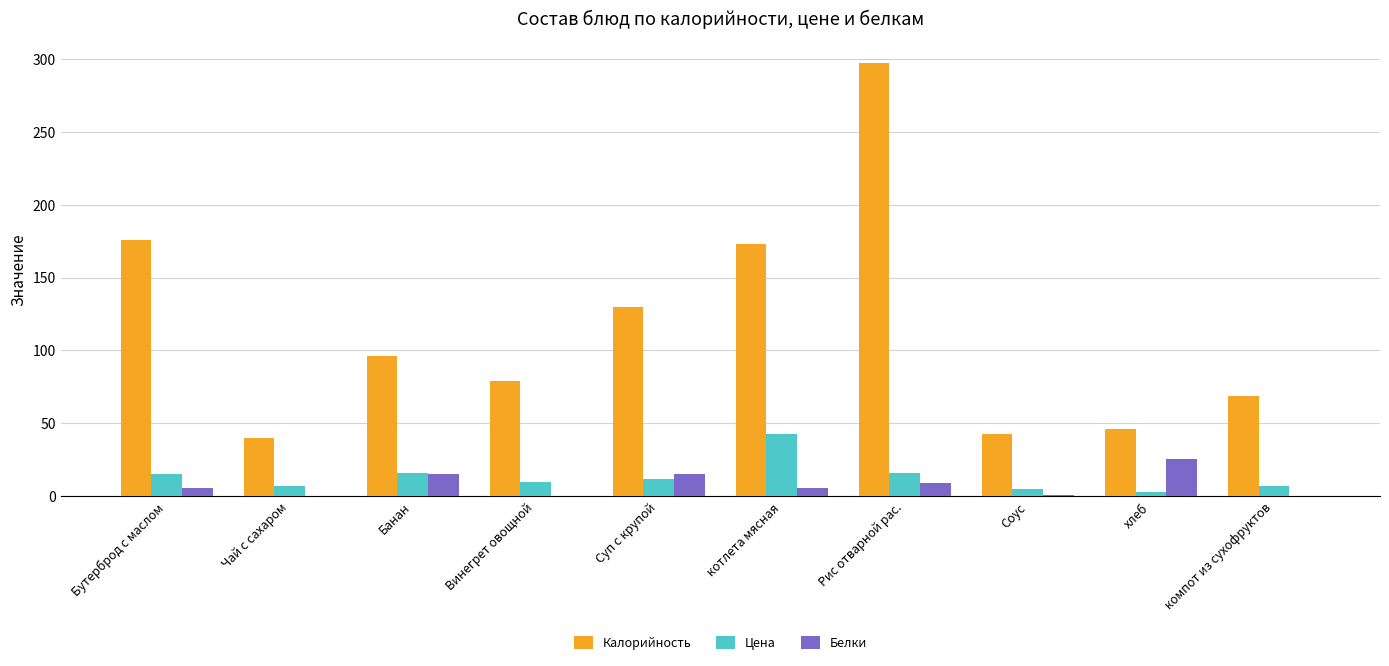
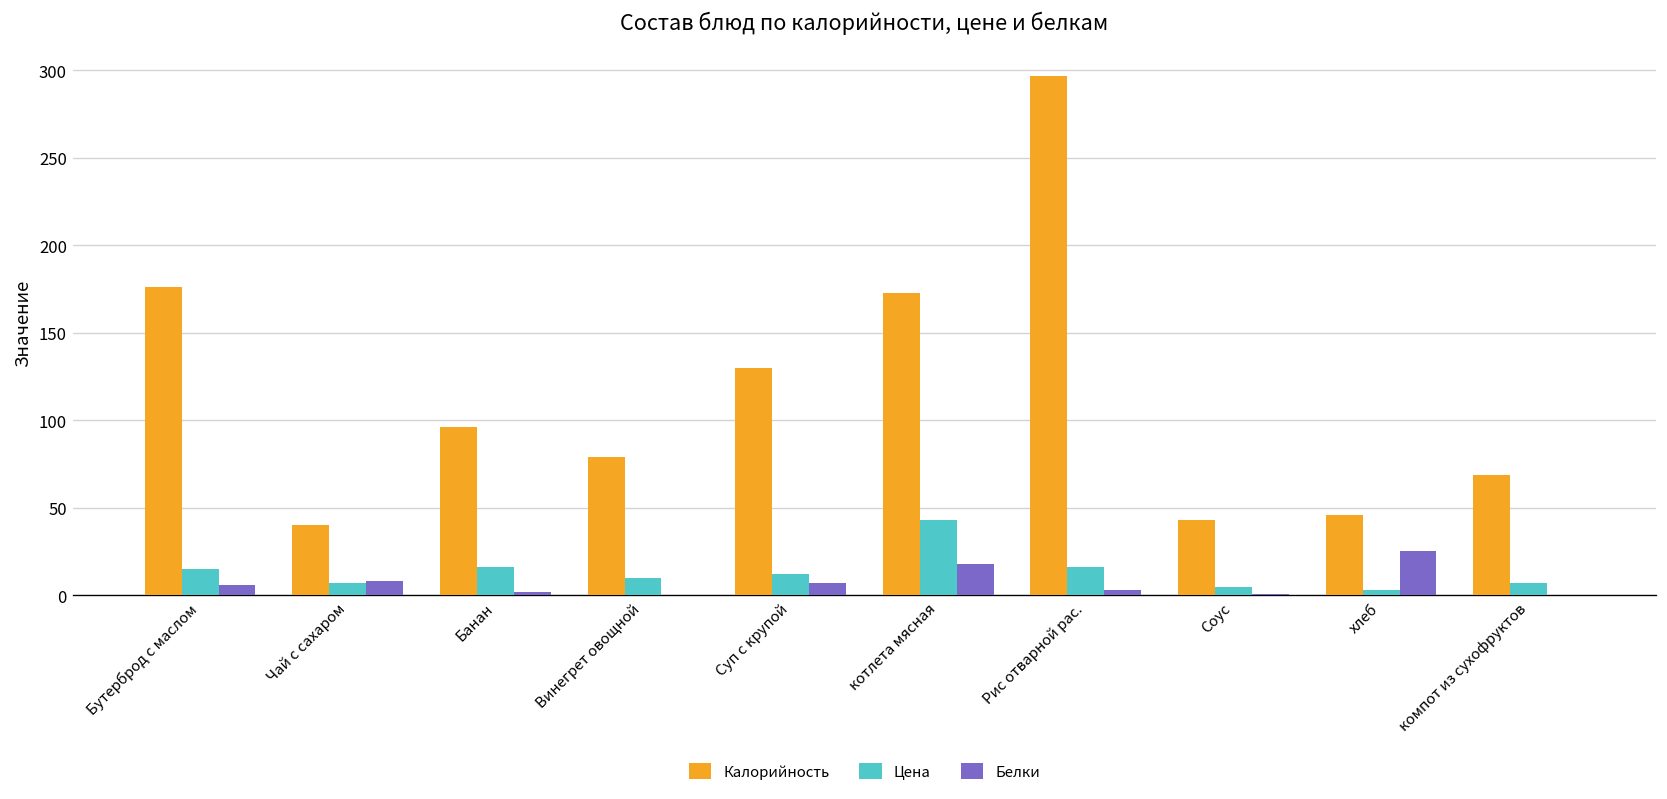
  {
    "Калорийность": {
      "Бутерброд с маслом": 176,
      "Чай с сахаром": 40,
      "Банан": 96,
      "Винегрет овощной": 79,
      "Суп с крупой": 130,
      "котлета мясная": 173,
      "Рис отварной рас.": 297,
      "Соус": 43,
      "хлеб": 46,
      "компот из сухофруктов": 69
    },
    "Цена": {
      "Бутерброд с маслом": 15,
      "Чай с сахаром": 7,
      "Банан": 16,
      "Винегрет овощной": 10,
      "Суп с крупой": 12,
      "котлета мясная": 43,
      "Рис отварной рас.": 16,
      "Соус": 5,
      "хлеб": 3,
      "компот из сухофруктов": 7
    },
    "Белки": {
      "Бутерброд с маслом": 6,
-     "Чай с сахаром": 0,
-     "Банан": 15,
+     "Чай с сахаром": 8,
+     "Банан": 2,
      "Винегрет овощной": 0,
-     "Суп с крупой": 15,
-     "котлета мясная": 6,
-     "Рис отварной рас.": 9,
+     "Суп с крупой": 7,
+     "котлета мясная": 18,
+     "Рис отварной рас.": 3,
      "хлеб": 25,
      "компот из сухофруктов": 0
    }
  }
